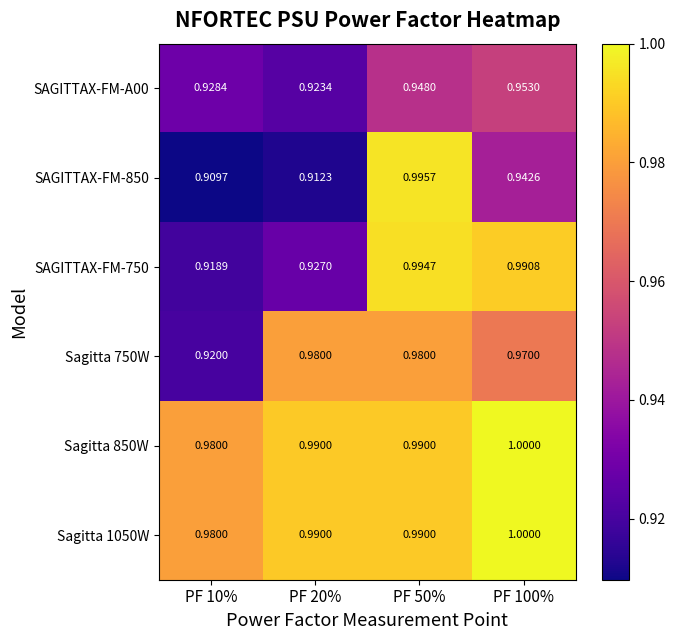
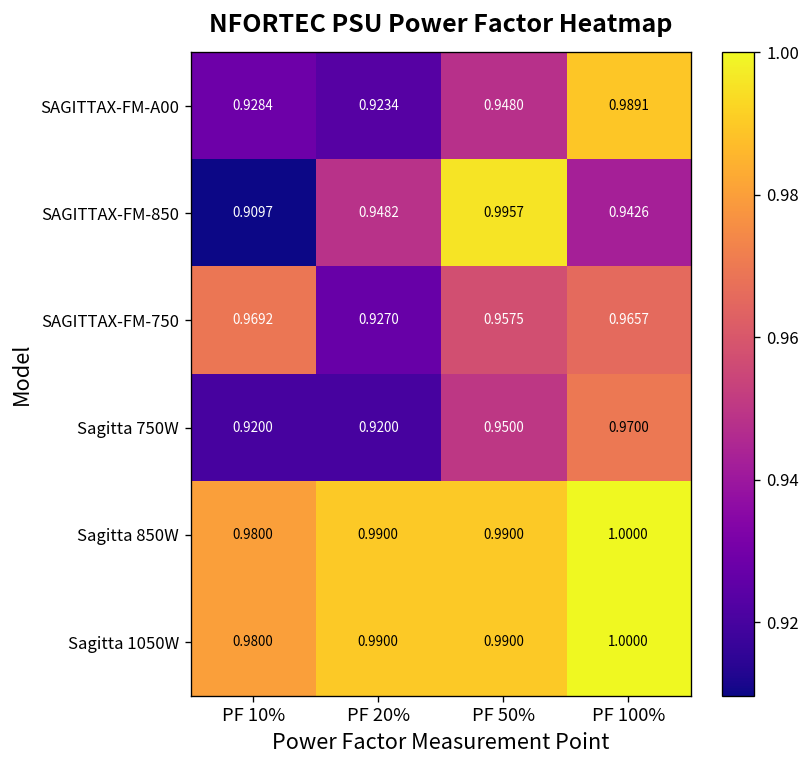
  {
    "SAGITTAX-FM-A00": {
      "PF 10%": 0.9284,
      "PF 20%": 0.9234,
      "PF 50%": 0.9480,
-     "PF 100%": 0.9530
+     "PF 100%": 0.9891
    },
    "SAGITTAX-FM-850": {
      "PF 10%": 0.9097,
-     "PF 20%": 0.9123,
+     "PF 20%": 0.9482,
      "PF 50%": 0.9957,
      "PF 100%": 0.9426
    },
    "SAGITTAX-FM-750": {
-     "PF 10%": 0.9189,
+     "PF 10%": 0.9692,
      "PF 20%": 0.9270,
-     "PF 50%": 0.9947,
-     "PF 100%": 0.9908
+     "PF 50%": 0.9575,
+     "PF 100%": 0.9657
    },
    "Sagitta 750W": {
      "PF 10%": 0.9200,
-     "PF 20%": 0.9800,
-     "PF 50%": 0.9800,
+     "PF 20%": 0.9200,
+     "PF 50%": 0.9500,
      "PF 100%": 0.9700
    },
    "Sagitta 850W": {
      "PF 10%": 0.9800,
      "PF 20%": 0.9900,
      "PF 50%": 0.9900,
      "PF 100%": 1.0000
    },
    "Sagitta 1050W": {
      "PF 10%": 0.9800,
      "PF 20%": 0.9900,
      "PF 50%": 0.9900,
      "PF 100%": 1.0000
    }
  }
